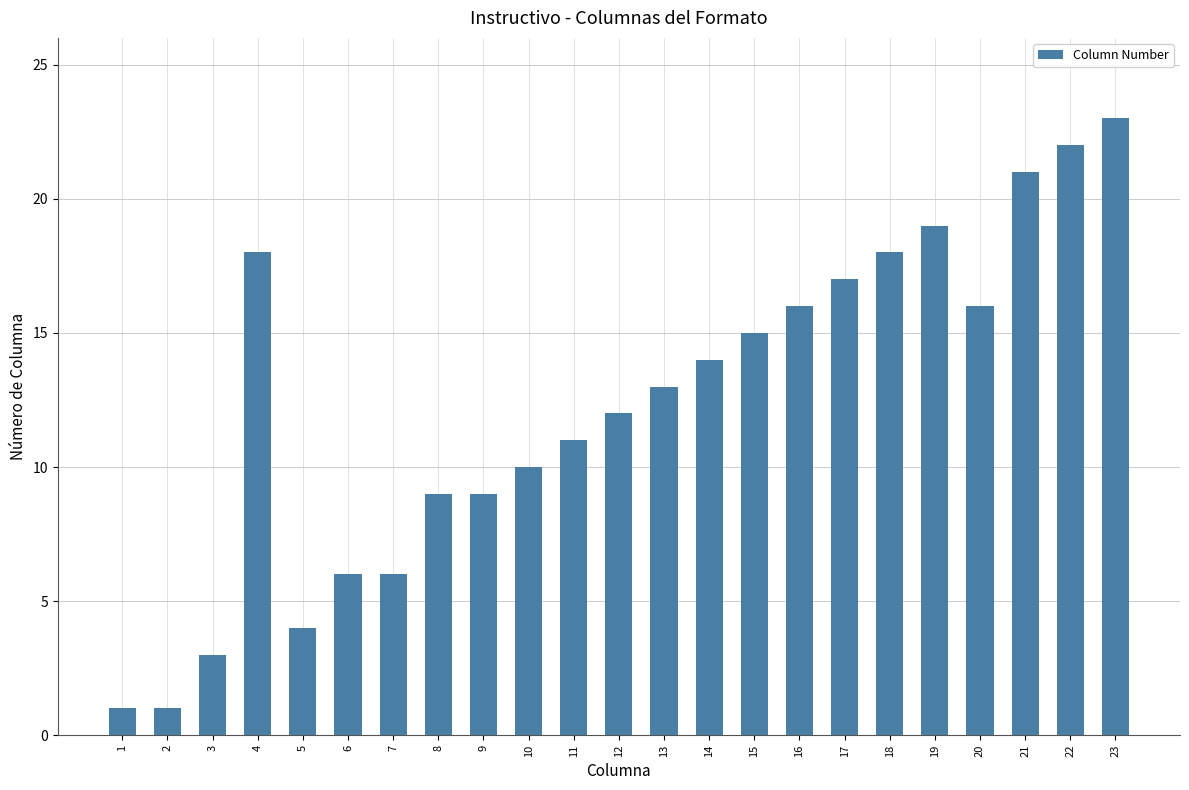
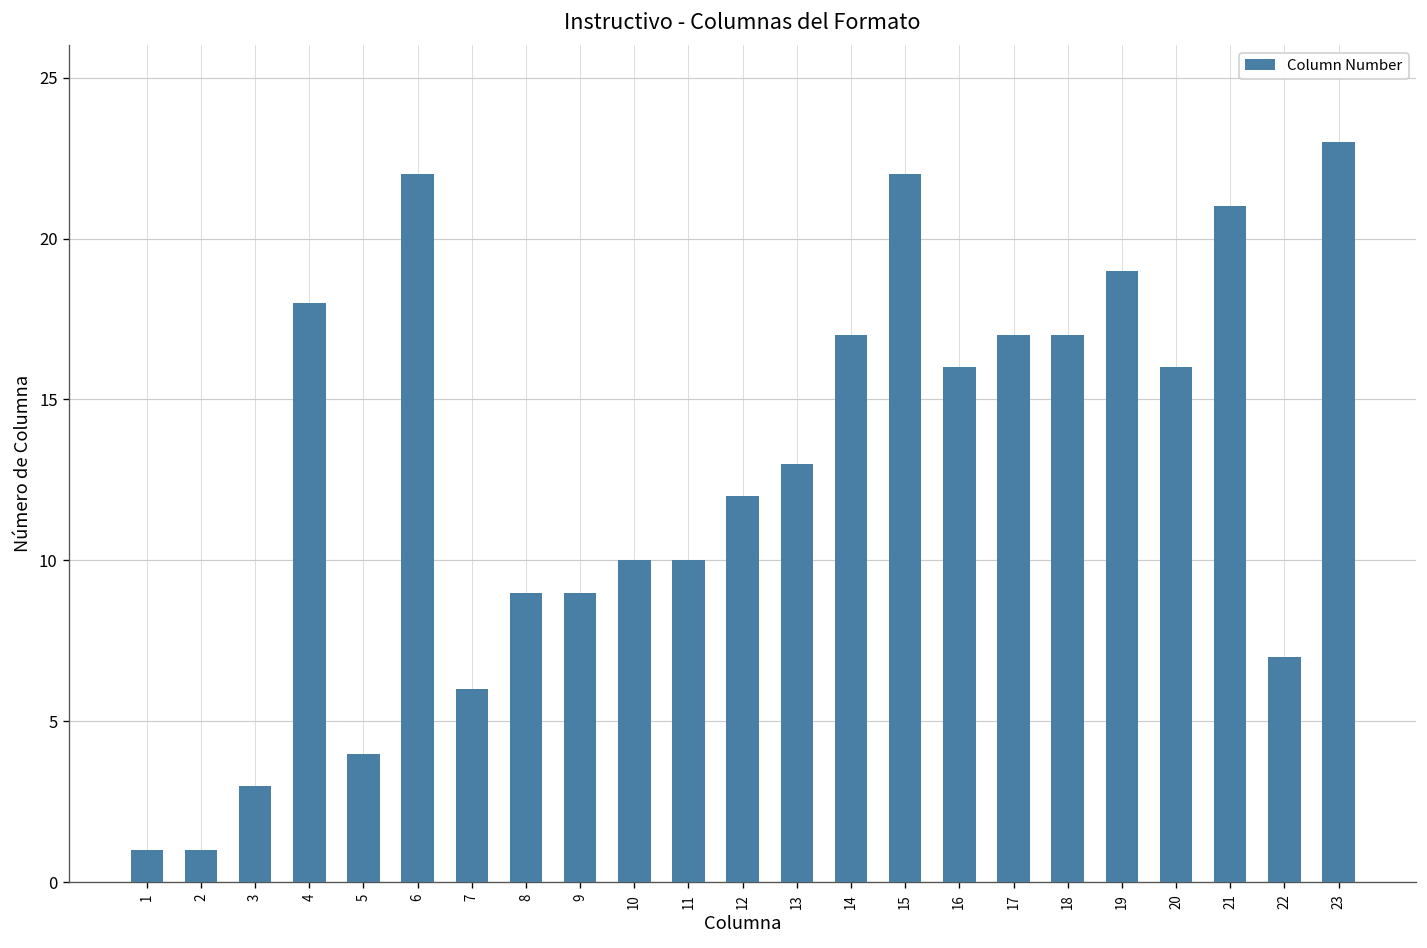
  {
    "1": 1,
    "2": 1,
    "3": 3,
    "4": 18,
    "5": 4,
-   "6": 6,
+   "6": 22,
    "7": 6,
    "8": 9,
    "9": 9,
    "10": 10,
-   "11": 11,
+   "11": 10,
    "12": 12,
    "13": 13,
-   "14": 14,
-   "15": 15,
+   "14": 17,
+   "15": 22,
    "16": 16,
    "17": 17,
-   "18": 18,
+   "18": 17,
    "19": 19,
    "20": 16,
    "21": 21,
-   "22": 22,
+   "22": 7,
    "23": 23
  }
